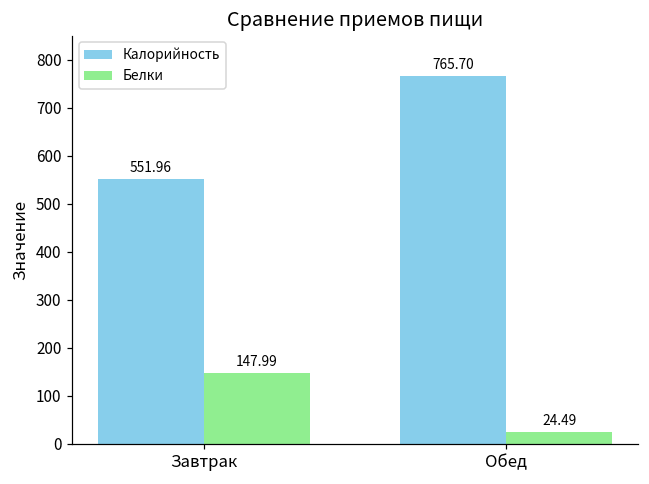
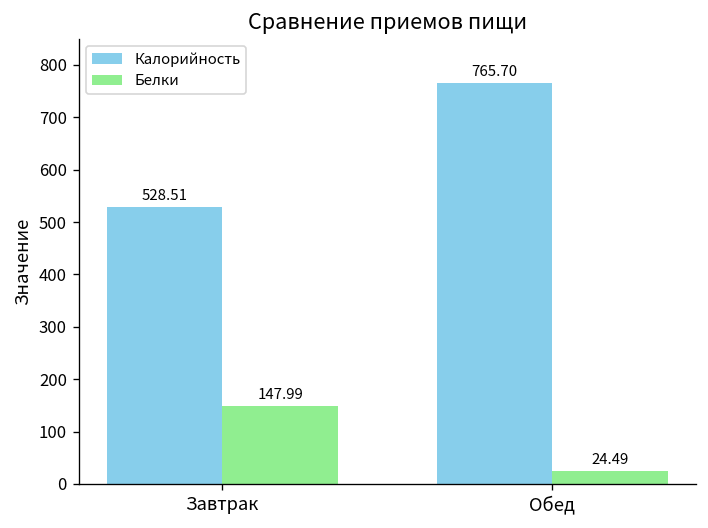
  {
    "Калорийность": {
-     "Завтрак": 551.96,
+     "Завтрак": 528.51,
      "Обед": 765.70
    },
    "Белки": {
      "Завтрак": 147.99,
      "Обед": 24.49
    }
  }
